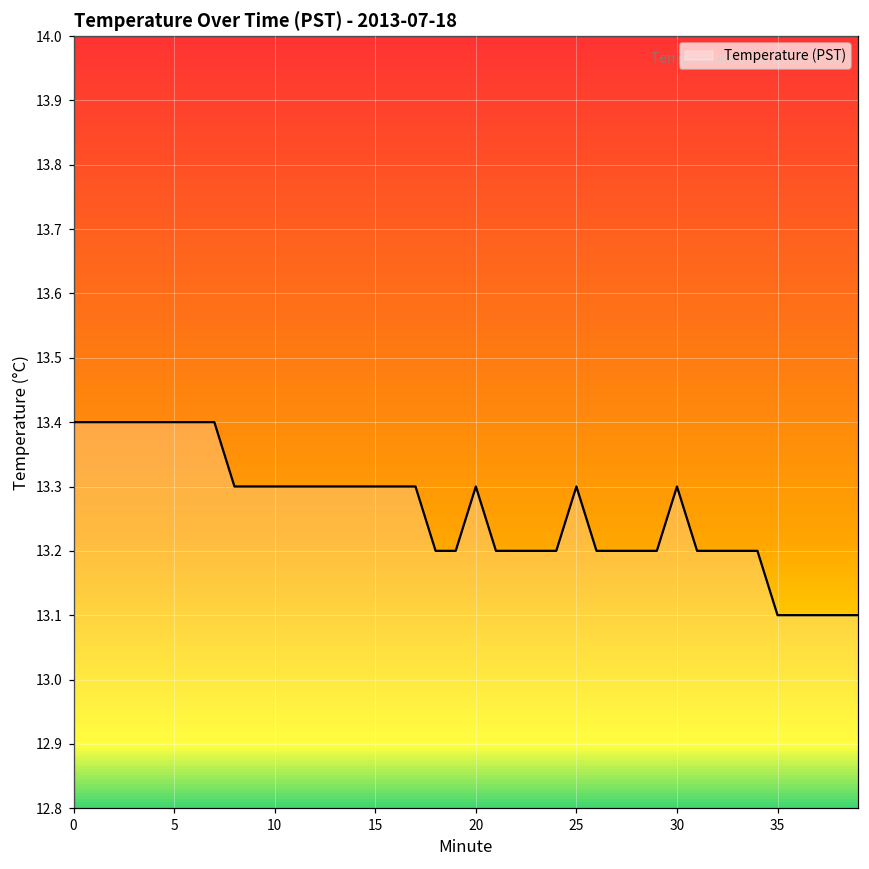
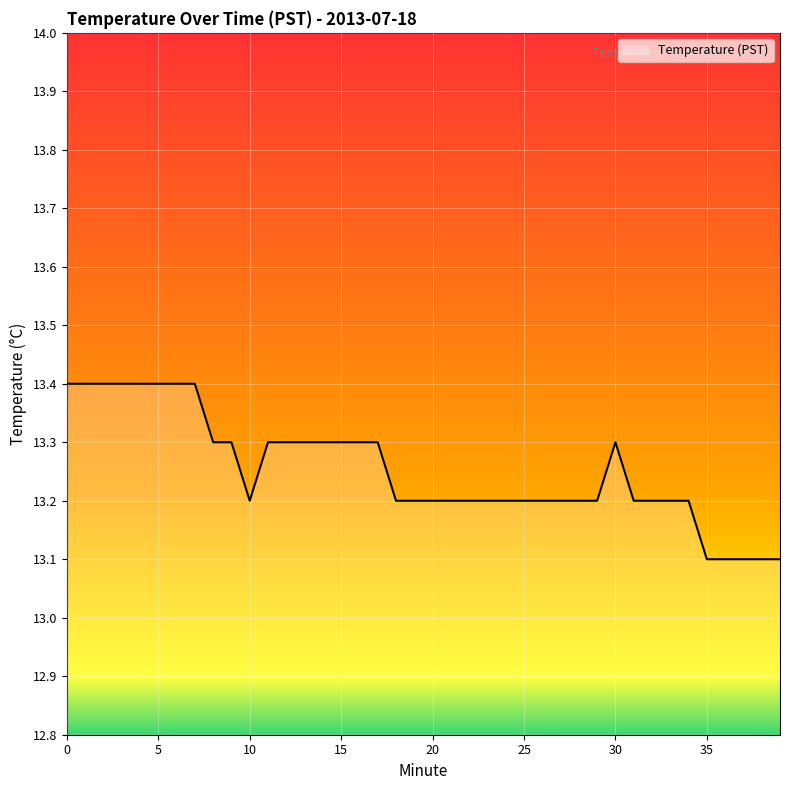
  {
    "0": 13.4,
    "5": 13.4,
-   "10": 13.3,
+   "10": 13.2,
    "15": 13.3,
-   "20": 13.3,
-   "25": 13.3,
+   "20": 13.2,
+   "25": 13.2,
    "30": 13.3,
    "35": 13.1
  }
